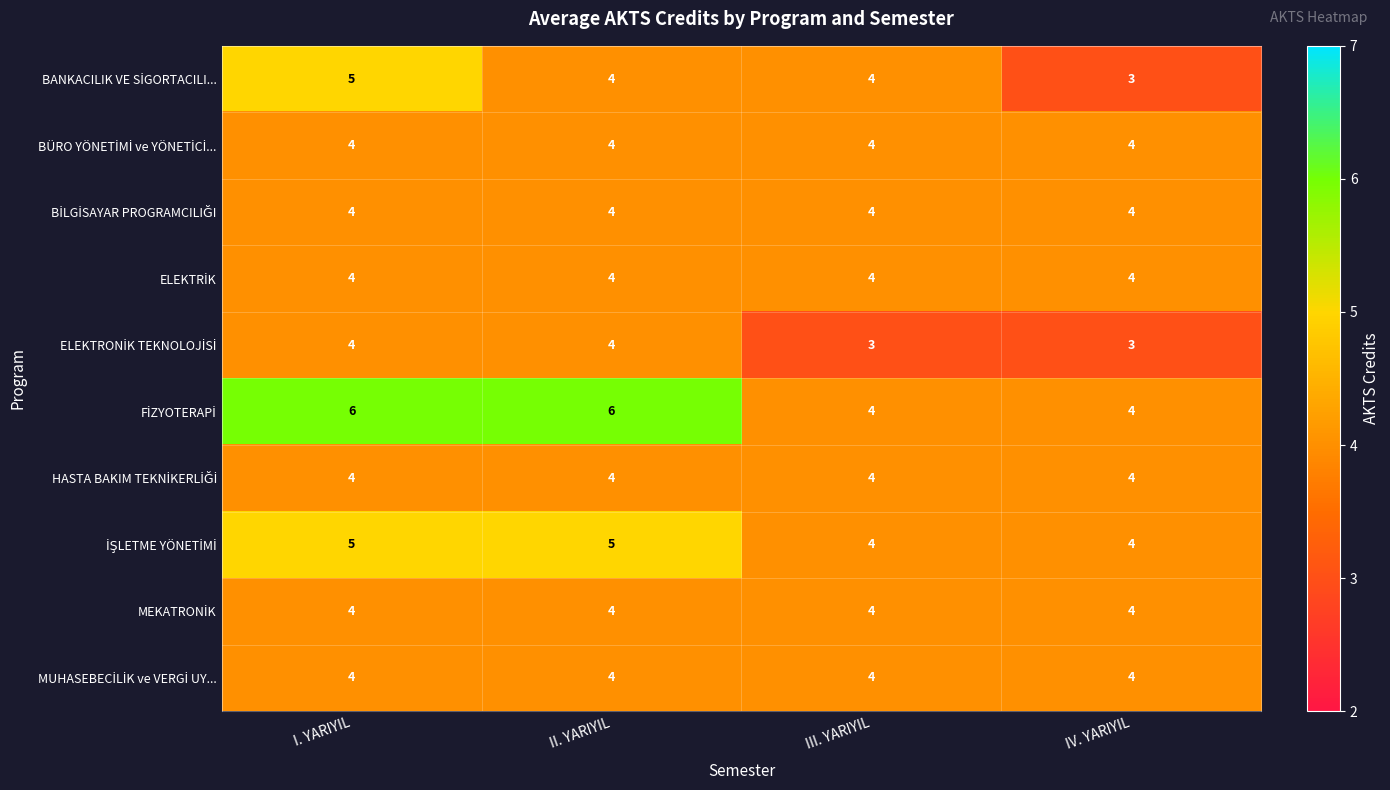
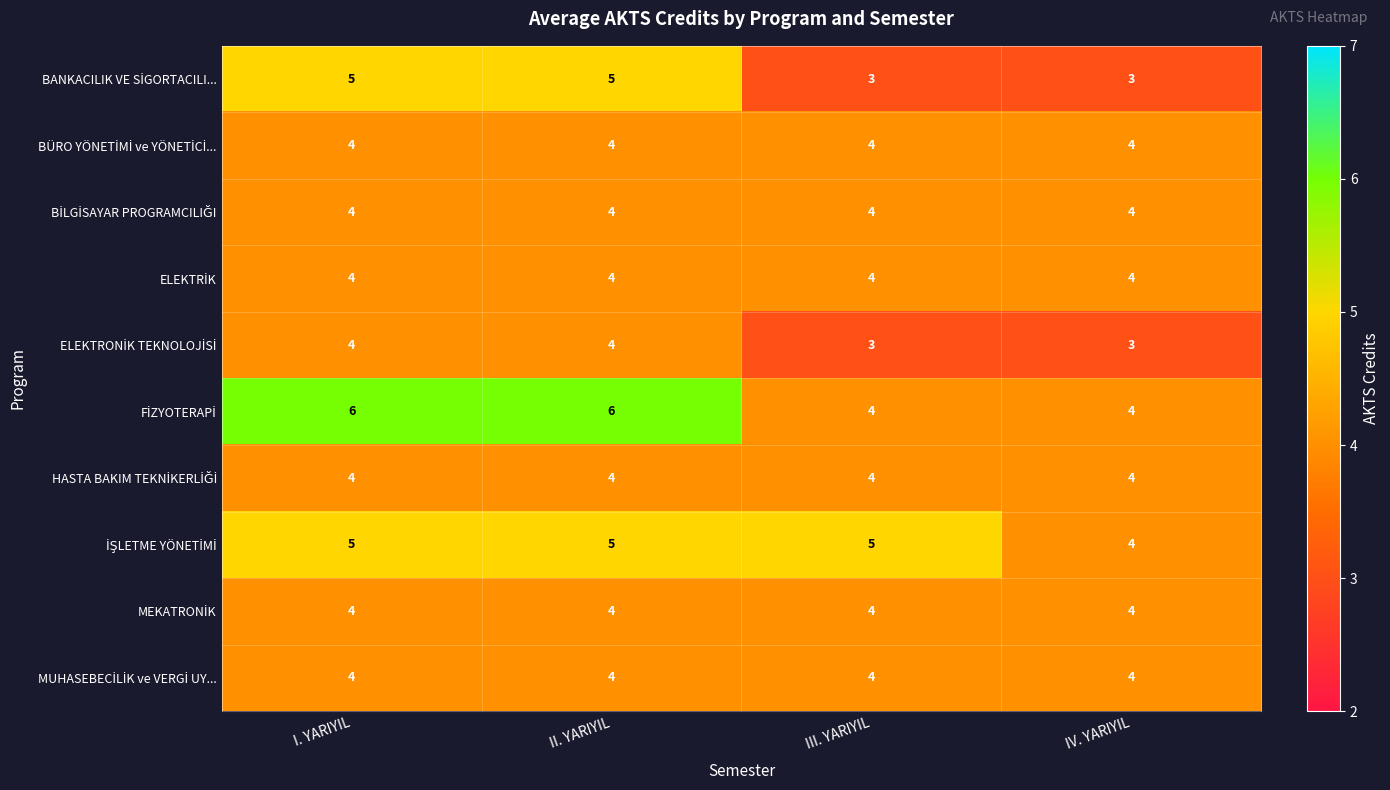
  {
    "BANKACILIK VE SİGORTACILI...": {
      "I. YARIYIL": 5,
-     "II. YARIYIL": 4,
-     "III. YARIYIL": 4,
+     "II. YARIYIL": 5,
+     "III. YARIYIL": 3,
      "IV. YARIYIL": 3
    },
    "BÜRO YÖNETİMİ ve YÖNETİCİ...": {
      "I. YARIYIL": 4,
      "II. YARIYIL": 4,
      "III. YARIYIL": 4,
      "IV. YARIYIL": 4
    },
    "BİLGİSAYAR PROGRAMCILIĞI": {
      "I. YARIYIL": 4,
      "II. YARIYIL": 4,
      "III. YARIYIL": 4,
      "IV. YARIYIL": 4
    },
    "ELEKTRİK": {
      "I. YARIYIL": 4,
      "II. YARIYIL": 4,
      "III. YARIYIL": 4,
      "IV. YARIYIL": 4
    },
    "ELEKTRONİK TEKNOLOJİSİ": {
      "I. YARIYIL": 4,
      "II. YARIYIL": 4,
      "III. YARIYIL": 3,
      "IV. YARIYIL": 3
    },
    "FİZYOTERAPİ": {
      "I. YARIYIL": 6,
      "II. YARIYIL": 6,
      "III. YARIYIL": 4,
      "IV. YARIYIL": 4
    },
    "HASTA BAKIM TEKNİKERLİĞİ": {
      "I. YARIYIL": 4,
      "II. YARIYIL": 4,
      "III. YARIYIL": 4,
      "IV. YARIYIL": 4
    },
    "İŞLETME YÖNETİMİ": {
      "I. YARIYIL": 5,
      "II. YARIYIL": 5,
-     "III. YARIYIL": 4,
+     "III. YARIYIL": 5,
      "IV. YARIYIL": 4
    },
    "MEKATRONİK": {
      "I. YARIYIL": 4,
      "II. YARIYIL": 4,
      "III. YARIYIL": 4,
      "IV. YARIYIL": 4
    },
    "MUHASEBECİLİK ve VERGİ UY...": {
      "I. YARIYIL": 4,
      "II. YARIYIL": 4,
      "III. YARIYIL": 4,
      "IV. YARIYIL": 4
    }
  }
